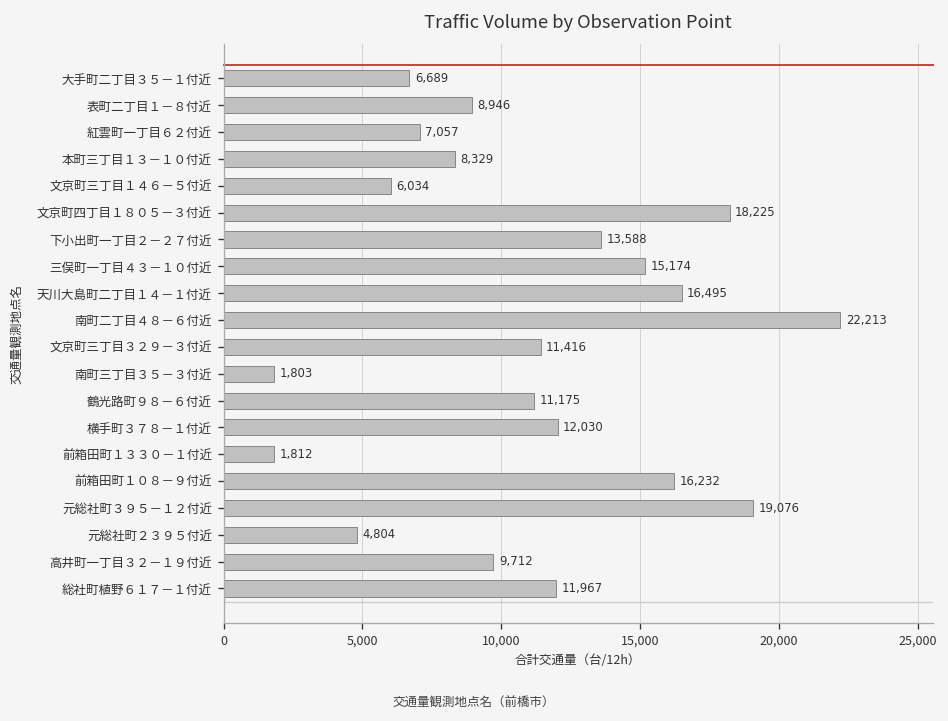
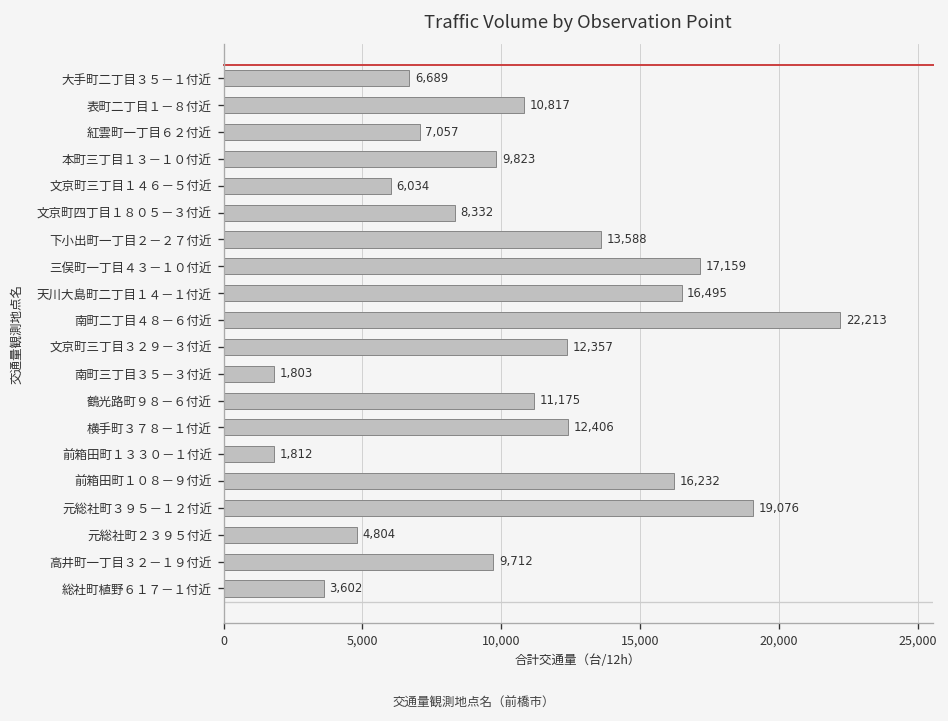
  {
    "大手町二丁目３５－１付近": "6,689",
-   "表町二丁目１－８付近": "8,946",
+   "表町二丁目１－８付近": "10,817",
    "紅雲町一丁目６２付近": "7,057",
-   "本町三丁目１３－１０付近": "8,329",
+   "本町三丁目１３－１０付近": "9,823",
    "文京町三丁目１４６－５付近": "6,034",
-   "文京町四丁目１８０５－３付近": "18,225",
+   "文京町四丁目１８０５－３付近": "8,332",
    "下小出町一丁目２－２７付近": "13,588",
-   "三俣町一丁目４３－１０付近": "15,174",
+   "三俣町一丁目４３－１０付近": "17,159",
    "天川大島町二丁目１４－１付近": "16,495",
    "南町二丁目４８－６付近": "22,213",
-   "文京町三丁目３２９－３付近": "11,416",
+   "文京町三丁目３２９－３付近": "12,357",
    "南町三丁目３５－３付近": "1,803",
    "鶴光路町９８－６付近": "11,175",
-   "横手町３７８－１付近": "12,030",
+   "横手町３７８－１付近": "12,406",
    "前箱田町１３３０－１付近": "1,812",
    "前箱田町１０８－９付近": "16,232",
    "元総社町３９５－１２付近": "19,076",
    "元総社町２３９５付近": "4,804",
    "高井町一丁目３２－１９付近": "9,712",
-   "総社町植野６１７－１付近": "11,967"
+   "総社町植野６１７－１付近": "3,602"
  }
